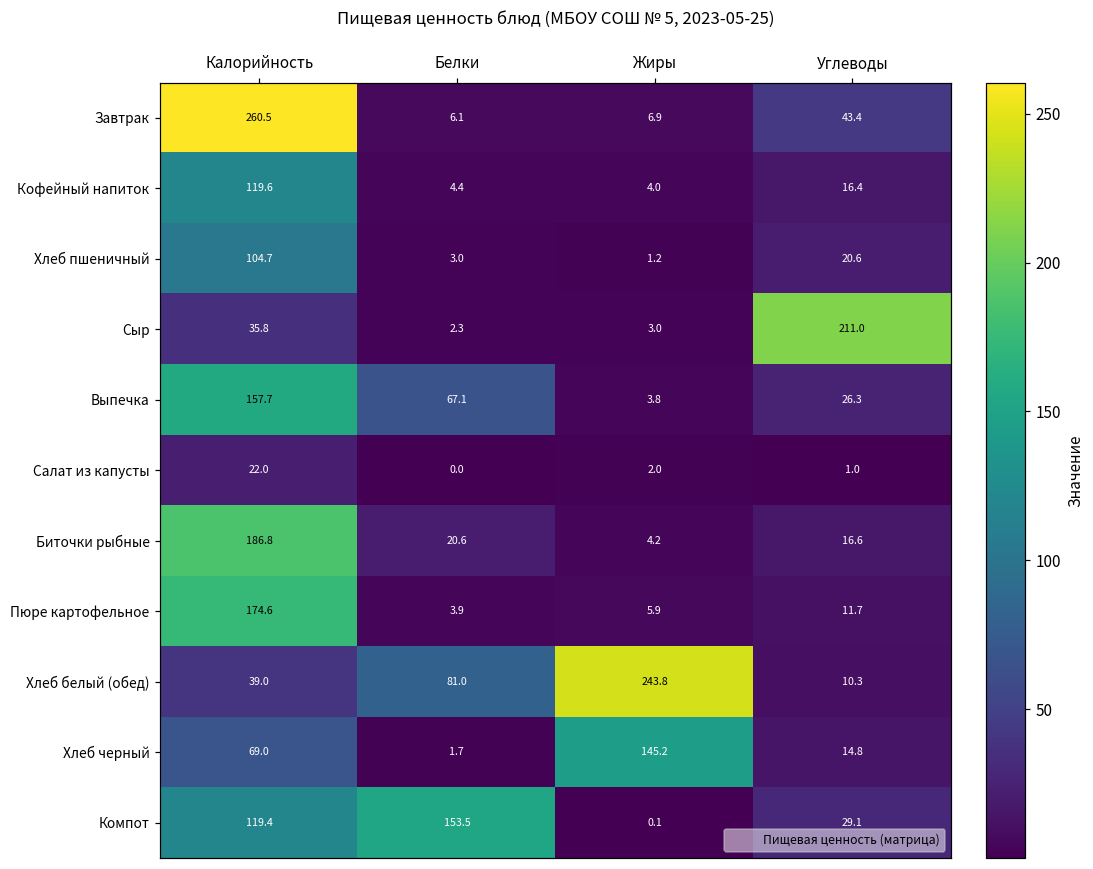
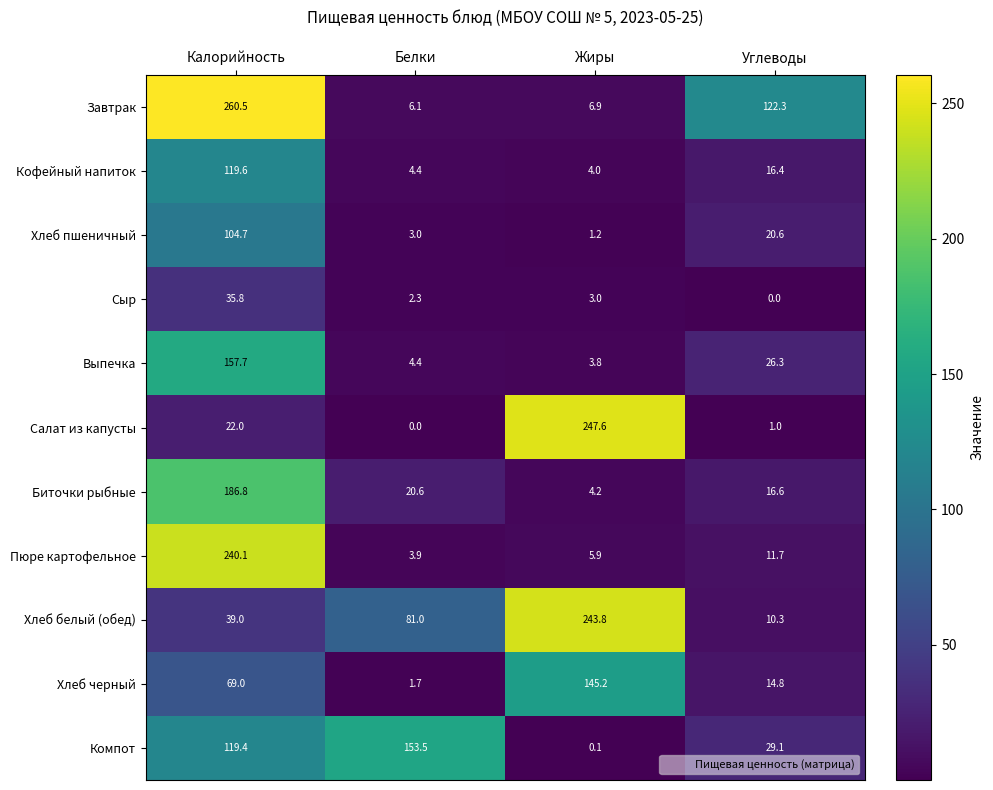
  {
    "Завтрак": {
      "Калорийность": 260.5,
      "Белки": 6.1,
      "Жиры": 6.9,
-     "Углеводы": 43.4
+     "Углеводы": 122.3
    },
    "Кофейный напиток": {
      "Калорийность": 119.6,
      "Белки": 4.4,
      "Жиры": 4.0,
      "Углеводы": 16.4
    },
    "Хлеб пшеничный": {
      "Калорийность": 104.7,
      "Белки": 3.0,
      "Жиры": 1.2,
      "Углеводы": 20.6
    },
    "Сыр": {
      "Калорийность": 35.8,
      "Белки": 2.3,
      "Жиры": 3.0,
-     "Углеводы": 211.0
+     "Углеводы": 0.0
    },
    "Выпечка": {
      "Калорийность": 157.7,
-     "Белки": 67.1,
+     "Белки": 4.4,
      "Жиры": 3.8,
      "Углеводы": 26.3
    },
    "Салат из капусты": {
      "Калорийность": 22.0,
      "Белки": 0.0,
-     "Жиры": 2.0,
+     "Жиры": 247.6,
      "Углеводы": 1.0
    },
    "Биточки рыбные": {
      "Калорийность": 186.8,
      "Белки": 20.6,
      "Жиры": 4.2,
      "Углеводы": 16.6
    },
    "Пюре картофельное": {
-     "Калорийность": 174.6,
+     "Калорийность": 240.1,
      "Белки": 3.9,
      "Жиры": 5.9,
      "Углеводы": 11.7
    },
    "Хлеб белый (обед)": {
      "Калорийность": 39.0,
      "Белки": 81.0,
      "Жиры": 243.8,
      "Углеводы": 10.3
    },
    "Хлеб черный": {
      "Калорийность": 69.0,
      "Белки": 1.7,
      "Жиры": 145.2,
      "Углеводы": 14.8
    },
    "Компот": {
      "Калорийность": 119.4,
      "Белки": 153.5,
      "Жиры": 0.1,
      "Углеводы": 29.1
    }
  }
